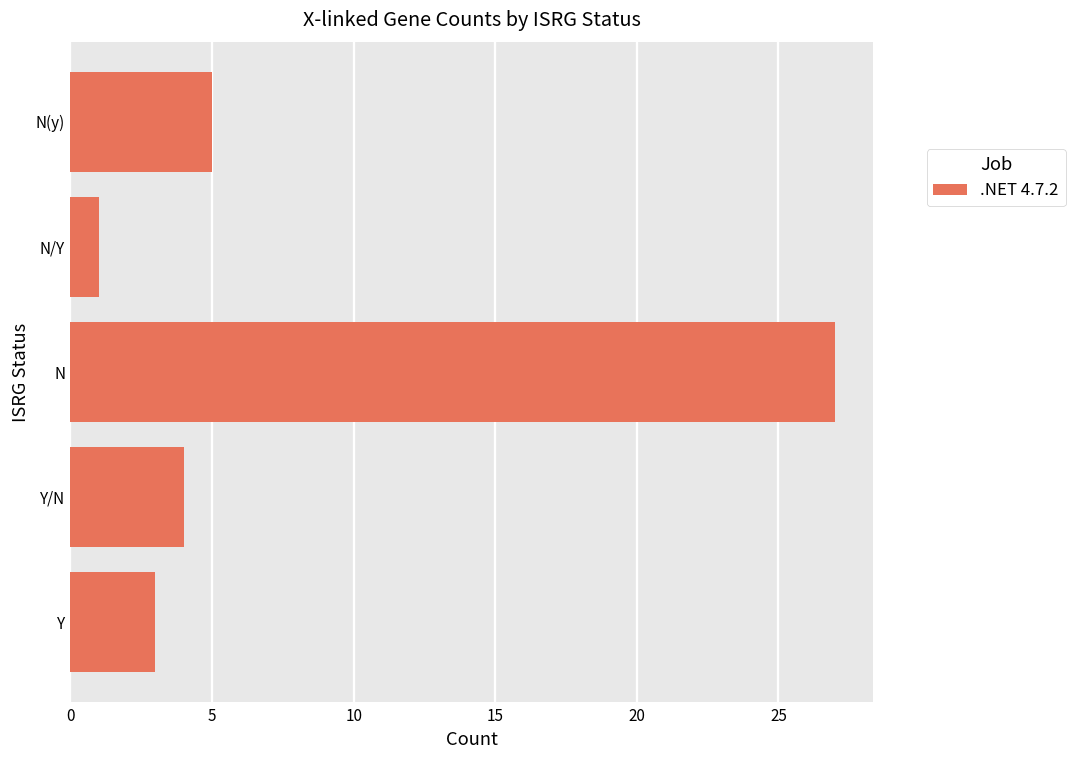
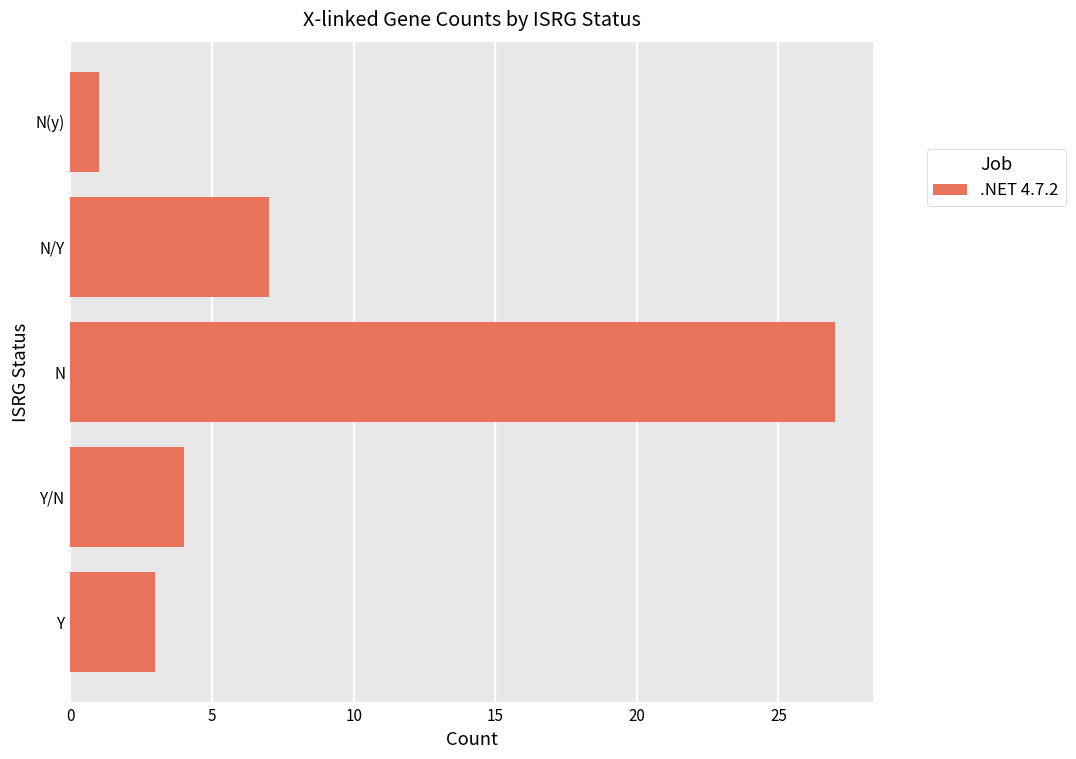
  {
-   "N(y)": 5,
-   "N/Y": 1,
+   "N(y)": 1,
+   "N/Y": 7,
    "N": 27,
    "Y/N": 4,
    "Y": 3
  }
